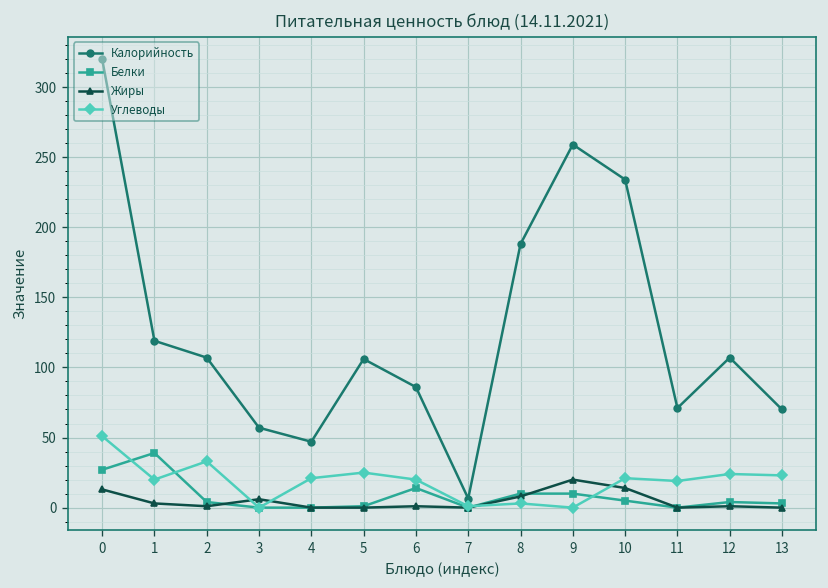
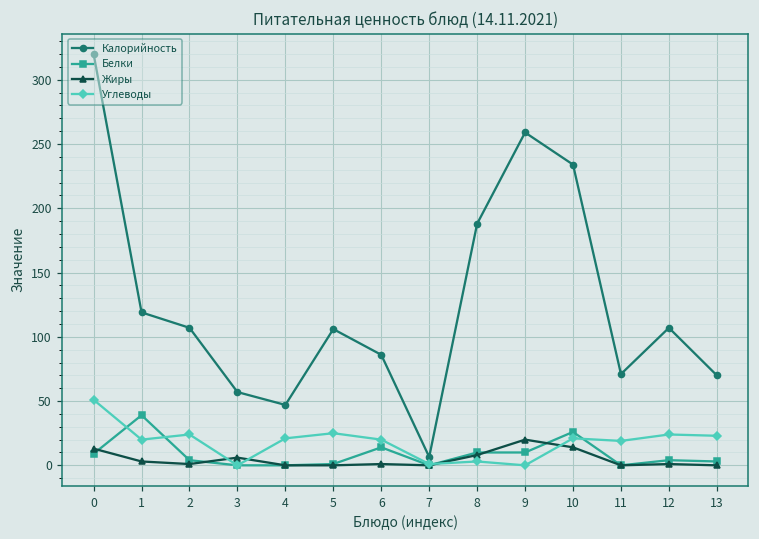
  {
    "Белки": {
-     "0": 27,
+     "0": 9,
      "1": 39,
      "2": 4,
      "6": 14,
      "9": 10,
-     "10": 5,
+     "10": 26,
      "12": 4,
      "13": 3
    },
    "Углеводы": {
      "0": 51,
      "1": 20,
-     "2": 33,
+     "2": 24,
      "4": 21,
      "5": 25,
      "6": 20,
      "8": 3,
      "9": 0,
      "10": 21,
      "11": 19,
      "12": 24,
      "13": 23
    }
  }
